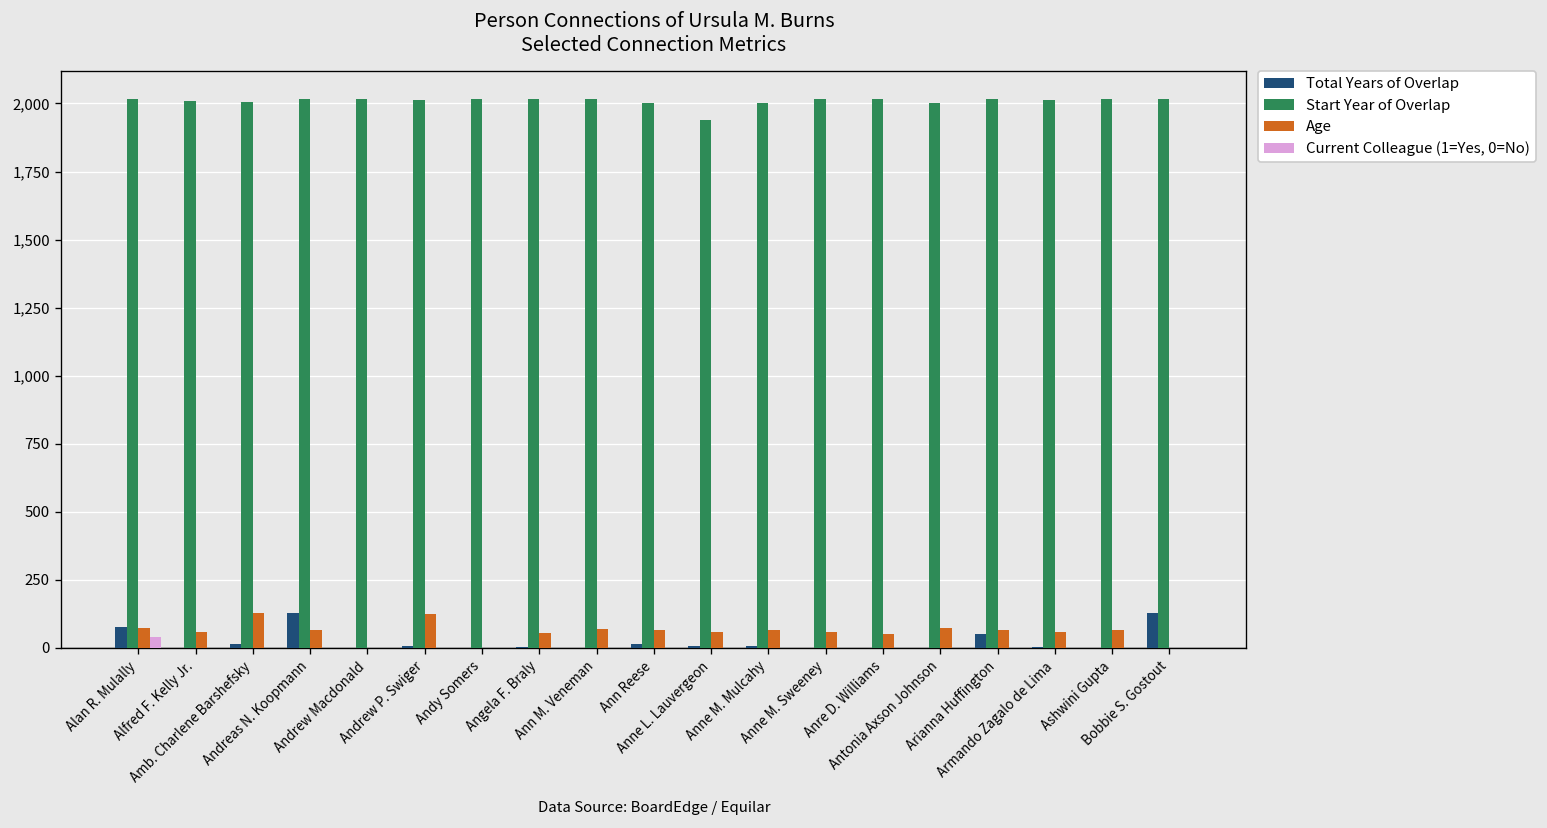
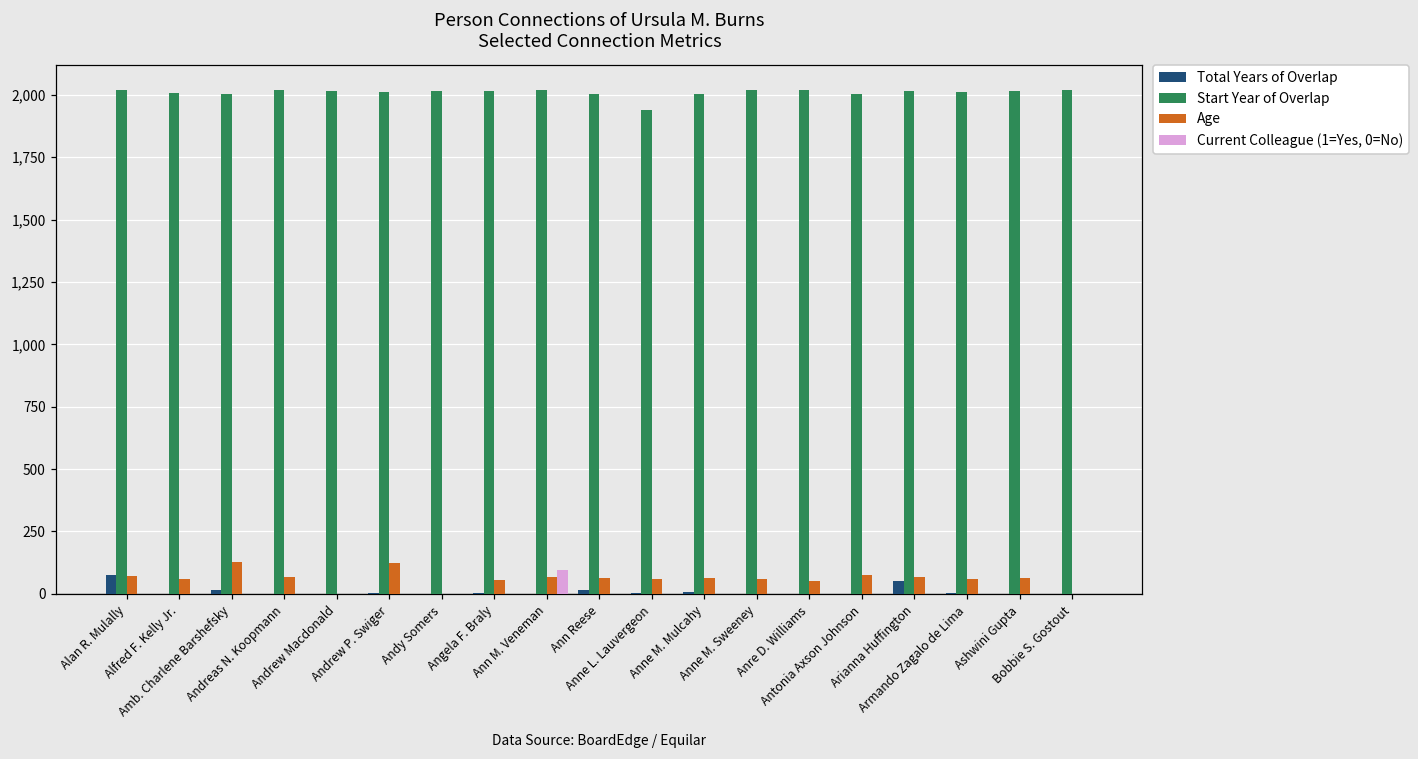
  {
    "Total Years of Overlap": {
      "Alan R. Mulally": "80",
      "Amb. Charlene Barshefsky": "10",
-     "Andreas N. Koopmann": "130",
+     "Andreas N. Koopmann": "0",
      "Ann Reese": "10",
      "Anre D. Williams": "0",
      "Arianna Huffington": "50",
-     "Bobbie S. Gostout": "130"
+     "Bobbie S. Gostout": "0"
    },
    "Start Year of Overlap": {
      "Alan R. Mulally": "2,020",
      "Alfred F. Kelly Jr.": "2,010",
      "Amb. Charlene Barshefsky": "2,000",
      "Andreas N. Koopmann": "2,020",
      "Andrew Macdonald": "2,020",
      "Andrew P. Swiger": "2,010",
      "Andy Somers": "2,020",
      "Angela F. Braly": "2,020",
      "Ann M. Veneman": "2,020",
      "Ann Reese": "2,000",
      "Anne L. Lauvergeon": "1,940",
      "Anne M. Mulcahy": "2,000",
      "Anne M. Sweeney": "2,020",
      "Anre D. Williams": "2,020",
      "Antonia Axson Johnson": "2,000",
      "Arianna Huffington": "2,020",
      "Armando Zagalo de Lima": "2,010",
      "Ashwini Gupta": "2,020",
      "Bobbie S. Gostout": "2,020"
    },
    "Age": {
      "Alan R. Mulally": "70",
      "Alfred F. Kelly Jr.": "60",
      "Amb. Charlene Barshefsky": "130",
      "Andreas N. Koopmann": "70",
      "Andrew Macdonald": "0",
      "Andrew P. Swiger": "120",
      "Andy Somers": "0",
      "Angela F. Braly": "60",
      "Ann M. Veneman": "70",
      "Ann Reese": "60",
      "Anne L. Lauvergeon": "60",
      "Anne M. Mulcahy": "70",
      "Anne M. Sweeney": "60",
      "Anre D. Williams": "50",
      "Antonia Axson Johnson": "70",
      "Arianna Huffington": "70",
      "Armando Zagalo de Lima": "60",
      "Ashwini Gupta": "70",
      "Bobbie S. Gostout": "0"
    },
    "Current Colleague (1=Yes, 0=No)": {
-     "Alan R. Mulally": "40",
+     "Alan R. Mulally": "0",
      "Alfred F. Kelly Jr.": "0",
-     "Ann M. Veneman": "0",
+     "Ann M. Veneman": "100",
      "Ann Reese": "0",
      "Anne M. Mulcahy": "0",
      "Antonia Axson Johnson": "0",
      "Armando Zagalo de Lima": "0"
    }
  }
